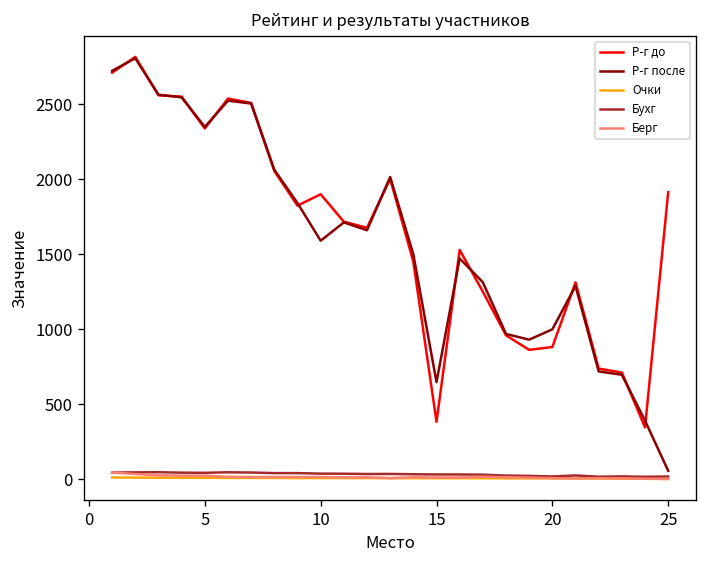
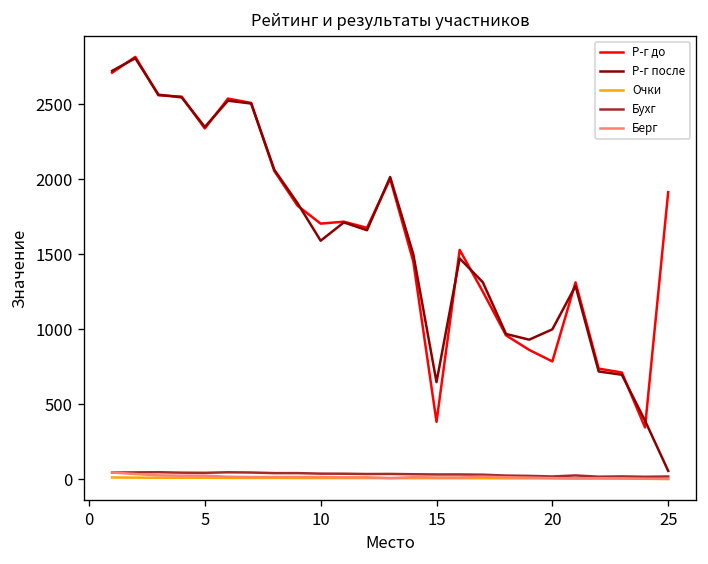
  {
    "Р-г до": {
-     "10": 1900,
+     "10": 1700,
      "15": 380,
-     "20": 880,
+     "20": 790,
      "25": 1910
    },
    "Р-г после": {
      "10": 1590,
      "15": 650,
      "20": 1000,
      "25": 60
    },
    "Бухг": {
      "10": 40
    }
  }
